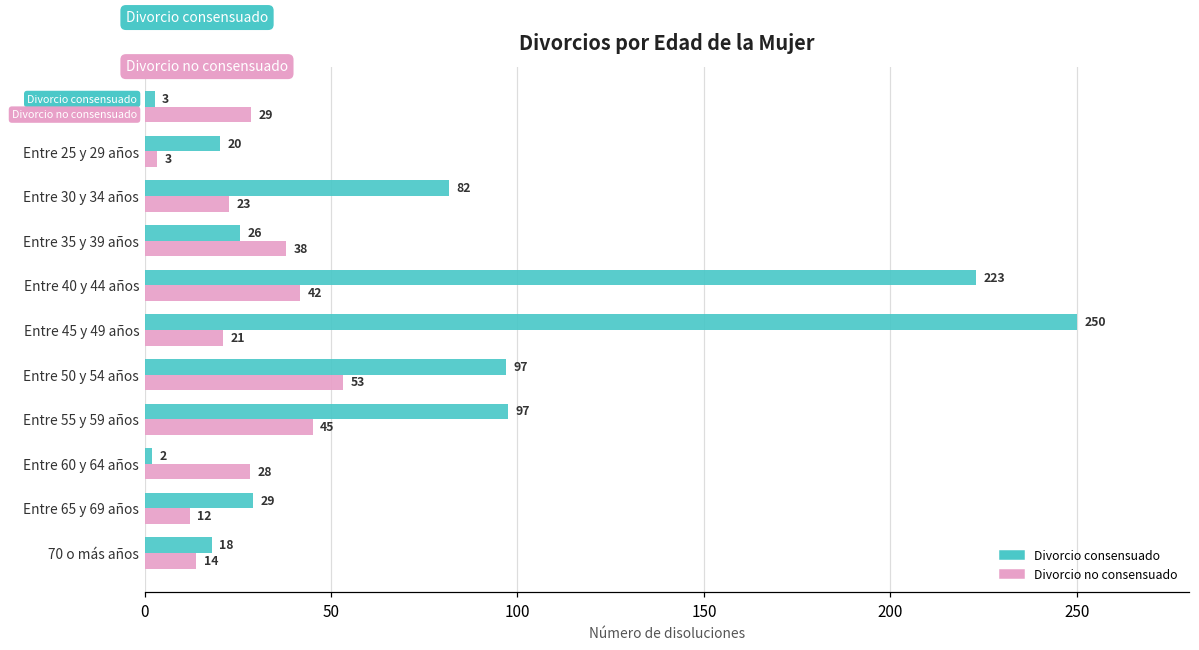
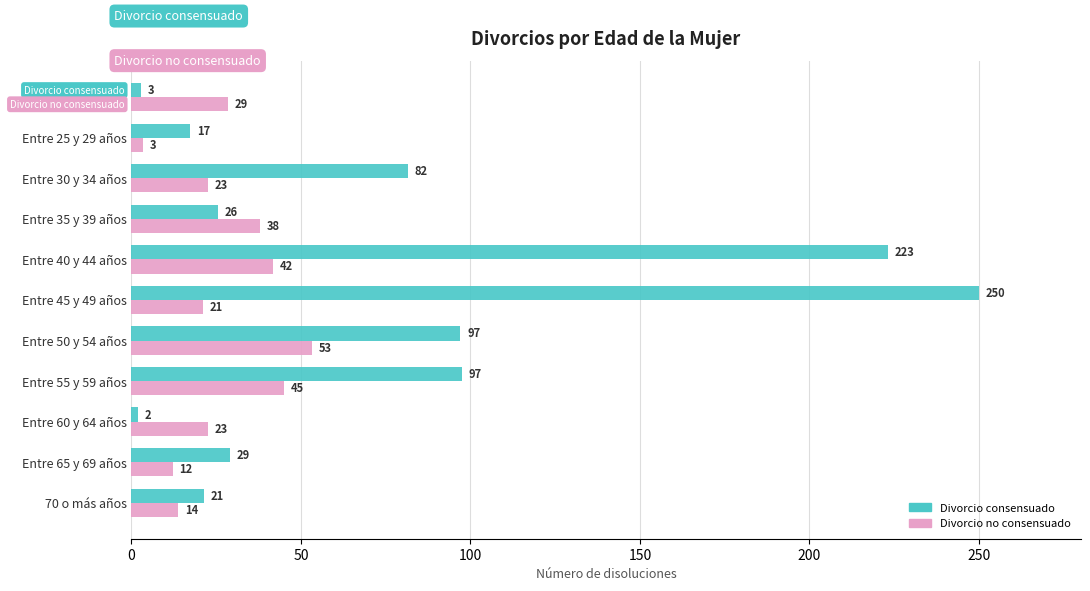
  {
    "Divorcio consensuado": {
      "24 años o menos": 3,
-     "Entre 25 y 29 años": 20,
+     "Entre 25 y 29 años": 17,
      "Entre 30 y 34 años": 82,
      "Entre 35 y 39 años": 26,
      "Entre 40 y 44 años": 223,
      "Entre 45 y 49 años": 250,
      "Entre 50 y 54 años": 97,
      "Entre 55 y 59 años": 97,
      "Entre 60 y 64 años": 2,
      "Entre 65 y 69 años": 29,
-     "70 o más años": 18
+     "70 o más años": 21
    },
    "Divorcio no consensuado": {
      "24 años o menos": 29,
      "Entre 25 y 29 años": 3,
      "Entre 30 y 34 años": 23,
      "Entre 35 y 39 años": 38,
      "Entre 40 y 44 años": 42,
      "Entre 45 y 49 años": 21,
      "Entre 50 y 54 años": 53,
      "Entre 55 y 59 años": 45,
-     "Entre 60 y 64 años": 28,
+     "Entre 60 y 64 años": 23,
      "Entre 65 y 69 años": 12,
      "70 o más años": 14
    }
  }
